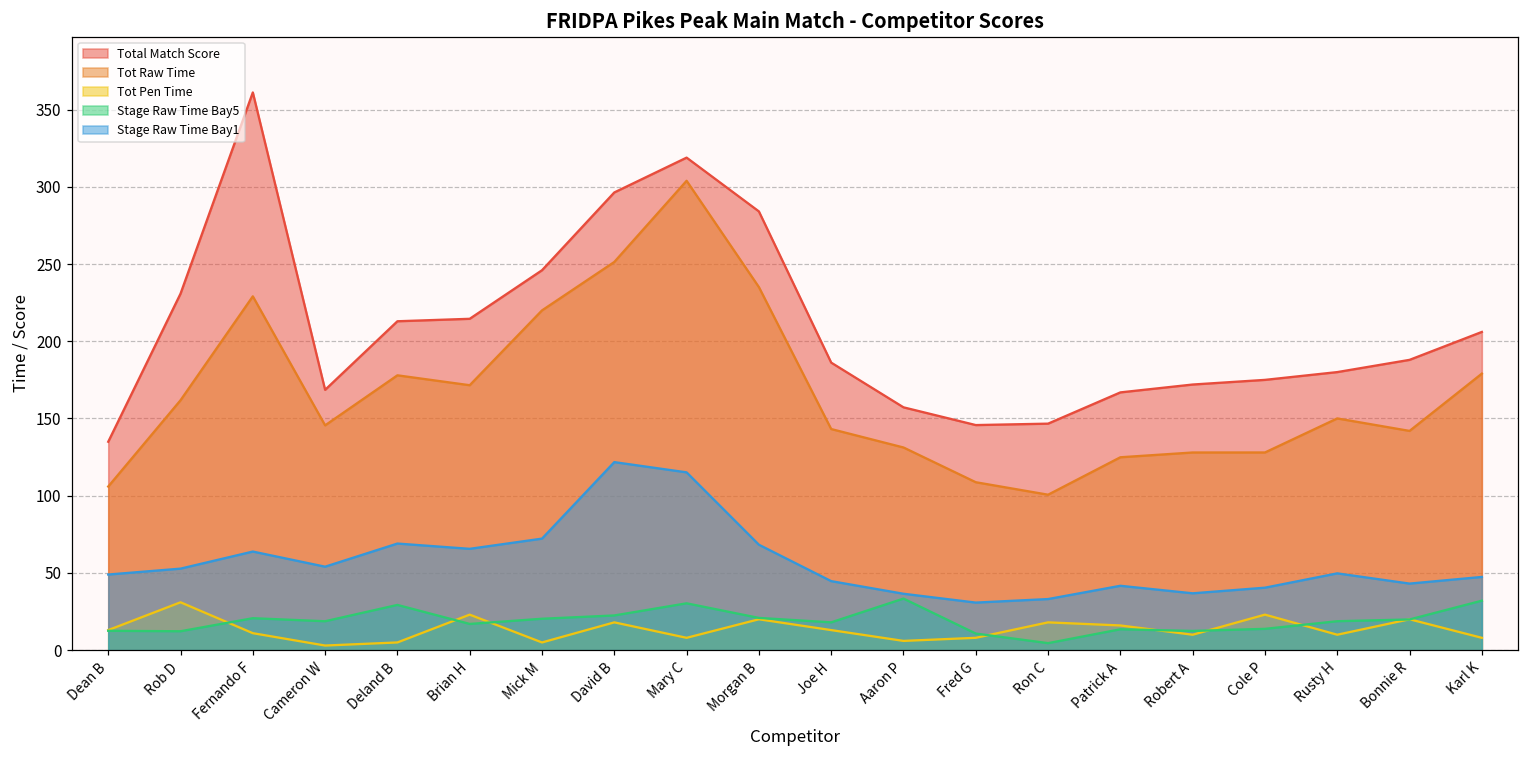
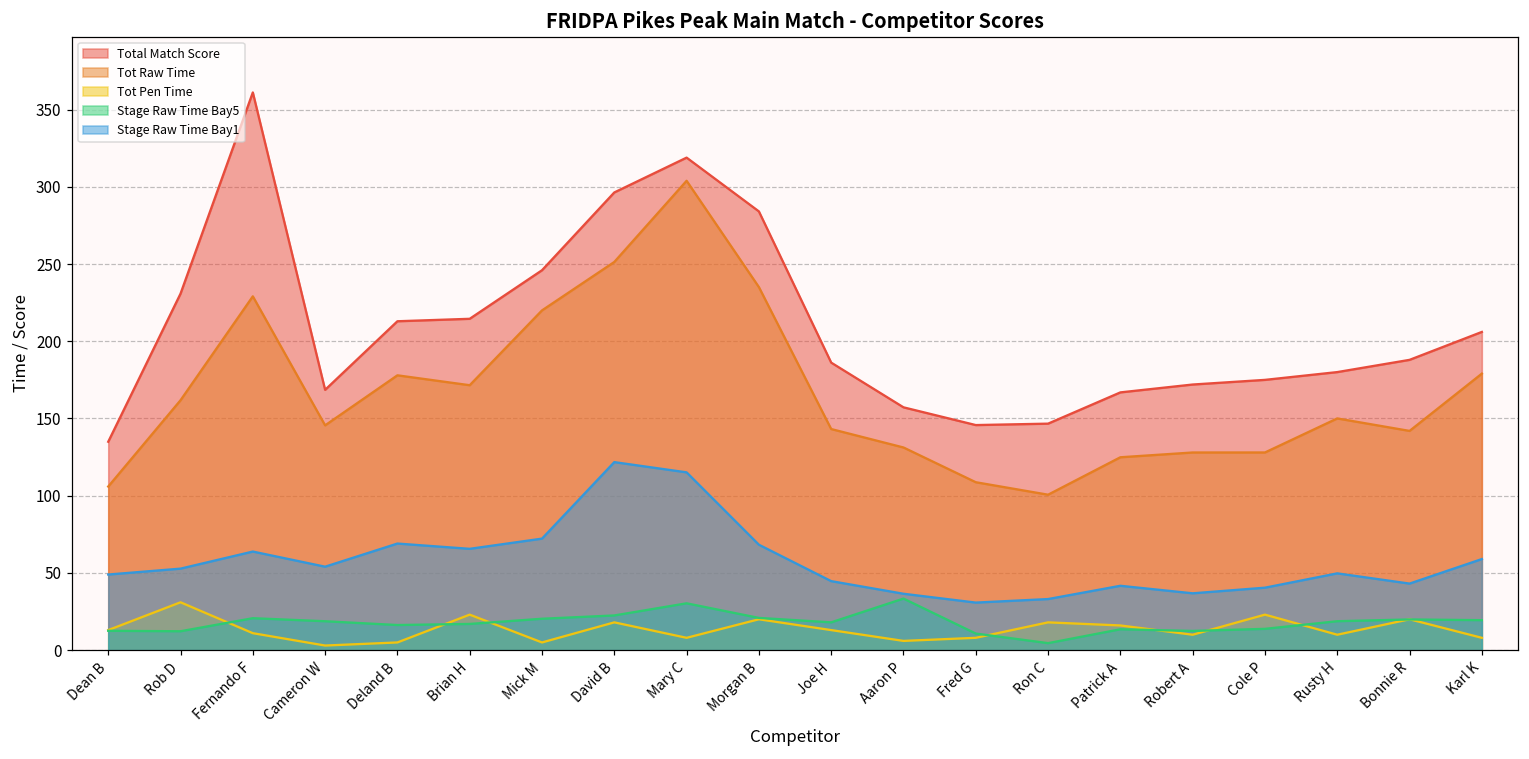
  {
    "Stage Raw Time Bay5": {
      "Rob D": 12,
      "Fernando F": 21,
      "Cameron W": 19,
-     "Deland B": 29,
+     "Deland B": 16,
      "Brian H": 17,
      "Mick M": 20,
      "David B": 22,
      "Mary C": 30,
      "Joe H": 18,
      "Aaron P": 33,
      "Fred G": 11,
      "Ron C": 5,
      "Patrick A": 14,
      "Robert A": 12,
      "Cole P": 14,
      "Rusty H": 19,
-     "Karl K": 32
+     "Karl K": 19
    },
    "Stage Raw Time Bay1": {
      "Dean B": 49,
      "Rob D": 53,
      "Fernando F": 64,
      "Cameron W": 54,
      "Deland B": 69,
      "Brian H": 66,
      "Mick M": 72,
      "David B": 122,
      "Mary C": 115,
      "Morgan B": 68,
      "Joe H": 45,
      "Aaron P": 37,
      "Fred G": 31,
      "Ron C": 33,
      "Patrick A": 42,
      "Robert A": 37,
      "Cole P": 40,
      "Rusty H": 50,
      "Bonnie R": 43,
-     "Karl K": 47
+     "Karl K": 59
    }
  }
